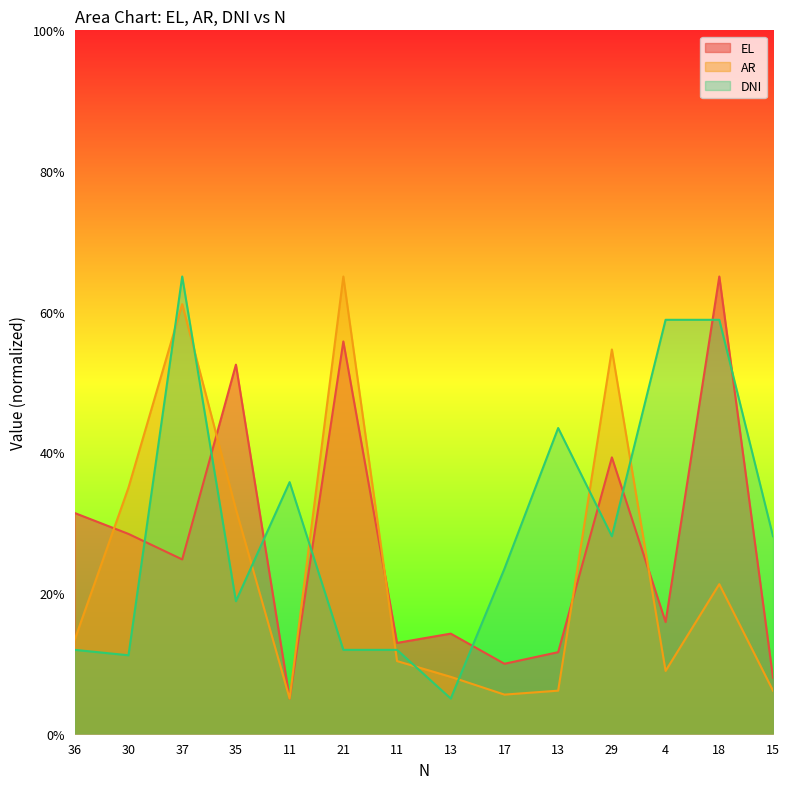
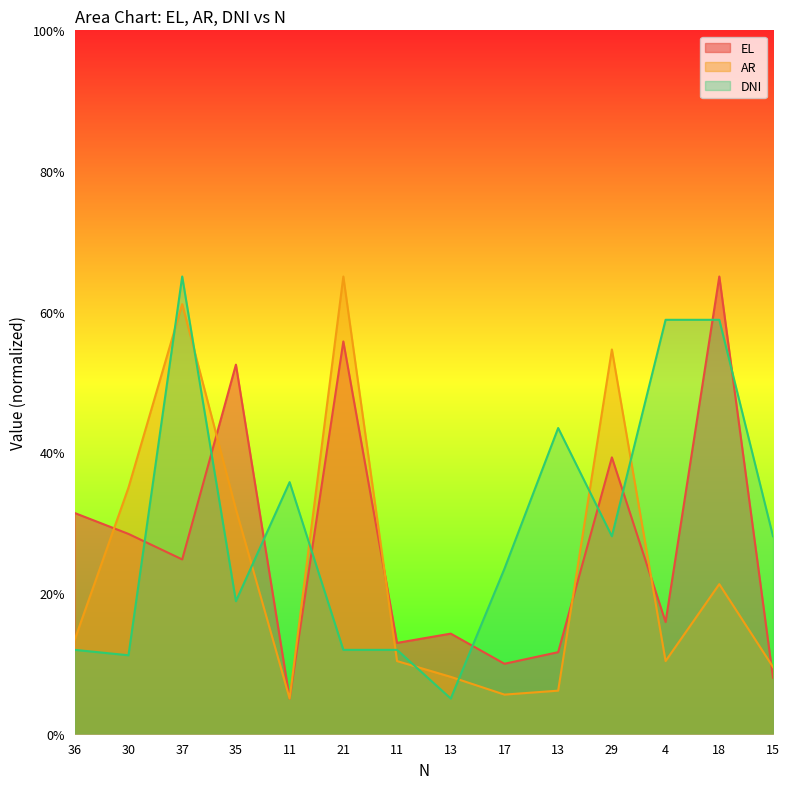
  {
    "EL": {
      "36": "31%",
      "30": "28%",
      "37": "25%",
      "35": "52%",
      "21": "56%",
      "17": "10%",
      "29": "39%",
      "4": "16%",
      "18": "65%",
      "15": "8%"
    },
    "AR": {
      "36": "13%",
      "30": "35%",
      "37": "61%",
      "35": "32%",
      "21": "65%",
      "17": "6%",
      "29": "55%",
-     "4": "9%",
+     "4": "10%",
      "18": "21%",
-     "15": "6%"
+     "15": "9%"
    },
    "DNI": {
      "36": "12%",
      "30": "11%",
      "37": "65%",
      "35": "19%",
      "21": "12%",
      "17": "23%",
      "29": "28%",
      "4": "59%",
      "18": "59%",
      "15": "28%"
    }
  }
